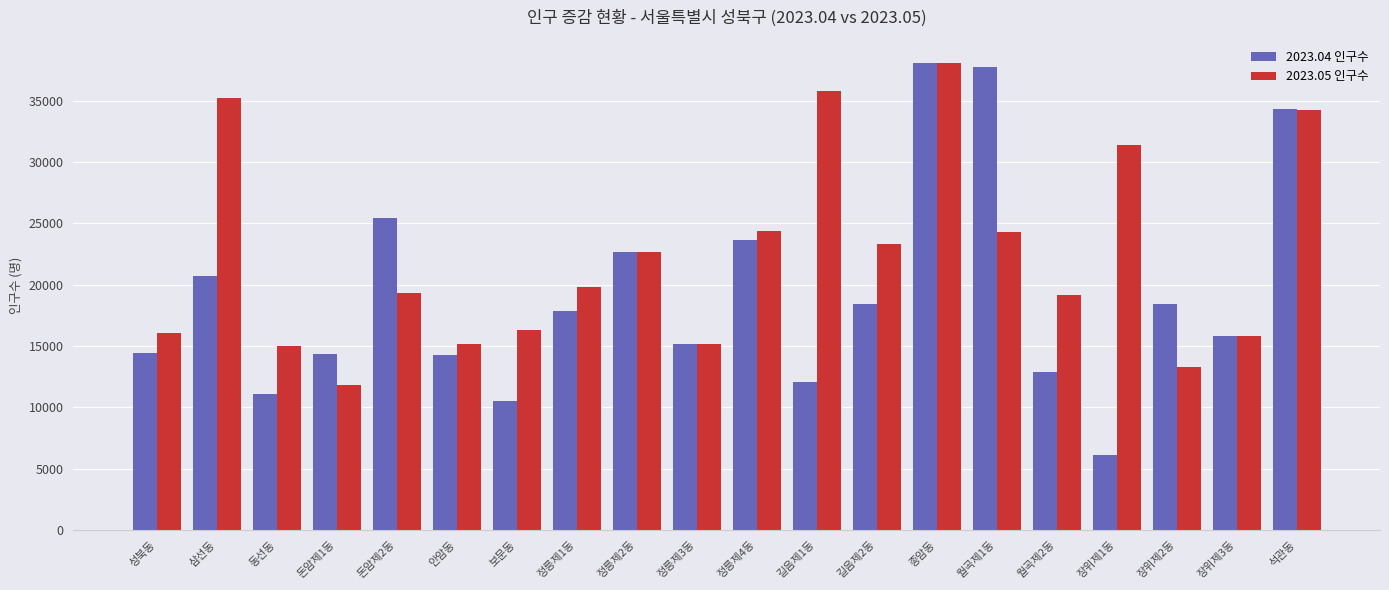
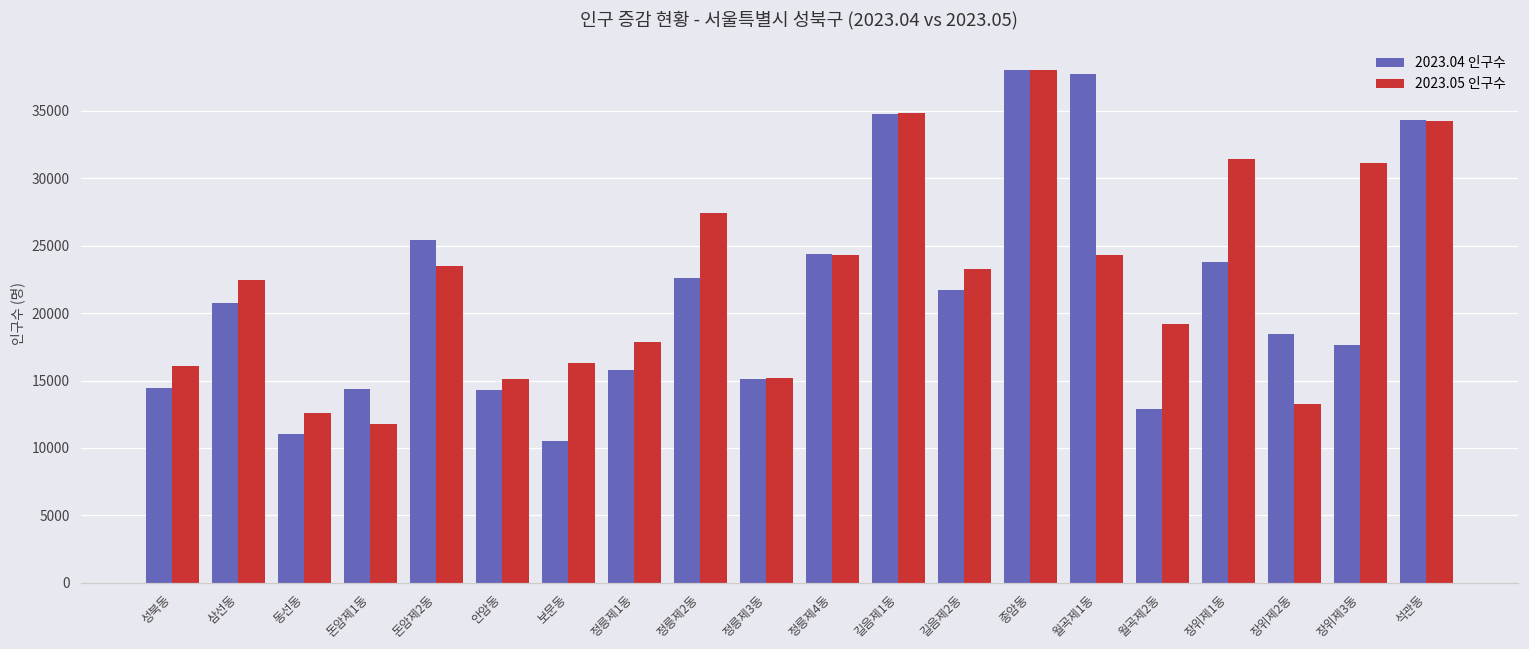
  {
    "2023.04 인구수": {
      "성북동": 14400,
      "삼선동": 20700,
      "동선동": 11100,
      "돈암제1동": 14400,
      "돈암제2동": 25400,
      "안암동": 14300,
      "보문동": 10500,
-     "정릉제1동": 17900,
+     "정릉제1동": 15800,
      "정릉제2동": 22600,
      "정릉제3동": 15100,
-     "정릉제4동": 23600,
-     "길음제1동": 12100,
-     "길음제2동": 18400,
+     "정릉제4동": 24400,
+     "길음제1동": 34800,
+     "길음제2동": 21700,
      "종암동": 38100,
      "월곡제1동": 37800,
      "월곡제2동": 12900,
-     "장위제1동": 6100,
+     "장위제1동": 23800,
      "장위제2동": 18500,
-     "장위제3동": 15800,
+     "장위제3동": 17600,
      "석관동": 34300
    },
    "2023.05 인구수": {
      "성북동": 16100,
-     "삼선동": 35300,
-     "동선동": 15000,
+     "삼선동": 22500,
+     "동선동": 12600,
      "돈암제1동": 11800,
-     "돈암제2동": 19300,
+     "돈암제2동": 23500,
      "안암동": 15100,
      "보문동": 16300,
-     "정릉제1동": 19800,
-     "정릉제2동": 22700,
+     "정릉제1동": 17900,
+     "정릉제2동": 27400,
      "정릉제3동": 15200,
      "정릉제4동": 24300,
-     "길음제1동": 35800,
+     "길음제1동": 34800,
      "길음제2동": 23300,
      "종암동": 38000,
      "월곡제1동": 24300,
      "월곡제2동": 19200,
      "장위제1동": 31400,
      "장위제2동": 13300,
-     "장위제3동": 15800,
+     "장위제3동": 31100,
      "석관동": 34200
    }
  }
